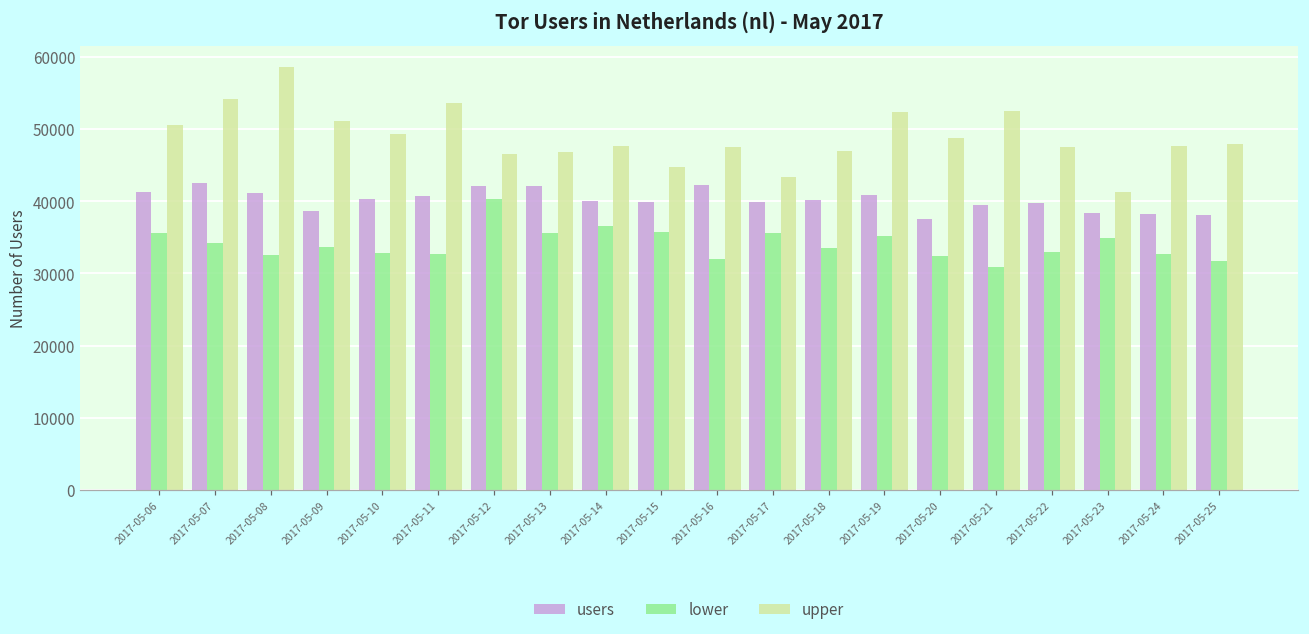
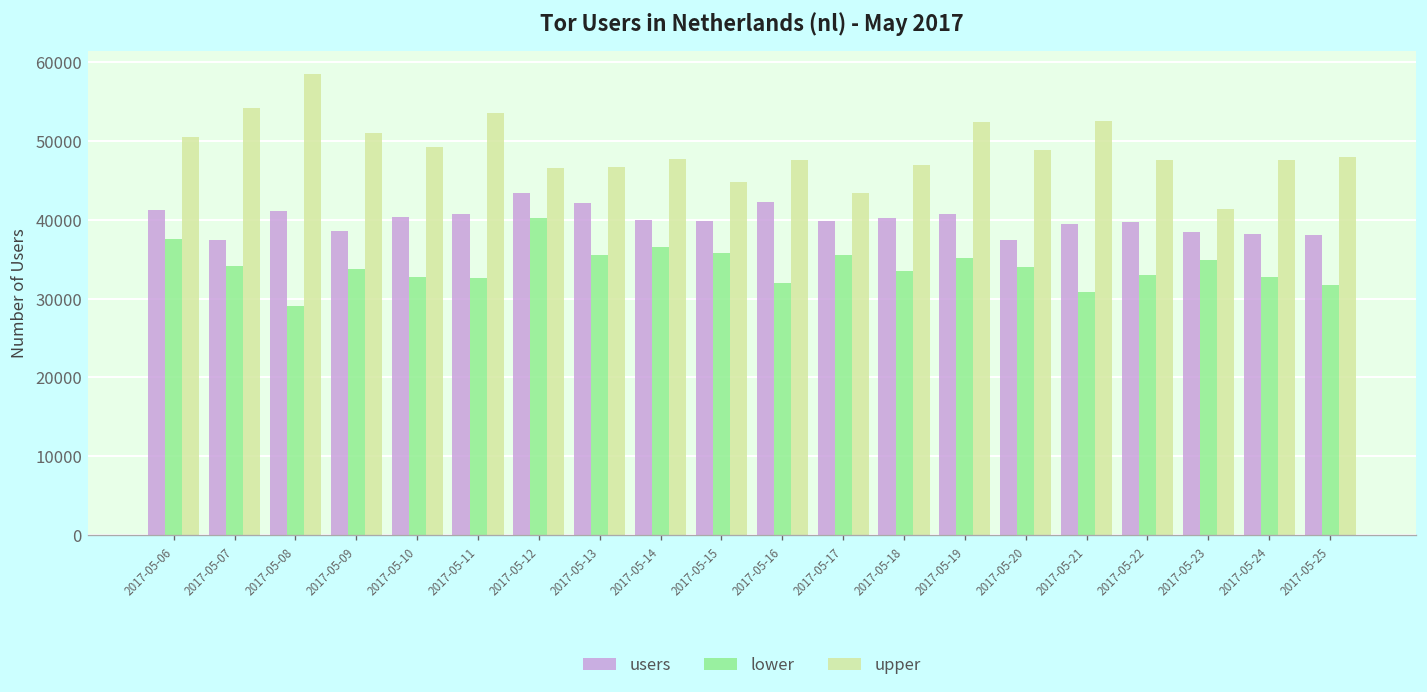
  {
    "users": {
      "2017-05-06": 41000,
-     "2017-05-07": 43000,
+     "2017-05-07": 37000,
      "2017-05-08": 41000,
      "2017-05-09": 39000,
      "2017-05-10": 40000,
      "2017-05-11": 41000,
-     "2017-05-12": 42000,
+     "2017-05-12": 43000,
      "2017-05-13": 42000,
      "2017-05-14": 40000,
      "2017-05-15": 40000,
      "2017-05-16": 42000,
      "2017-05-17": 40000,
      "2017-05-18": 40000,
      "2017-05-19": 41000,
      "2017-05-20": 37000,
      "2017-05-21": 39000,
      "2017-05-22": 40000,
      "2017-05-23": 38000,
      "2017-05-24": 38000,
      "2017-05-25": 38000
    },
    "lower": {
-     "2017-05-06": 36000,
+     "2017-05-06": 38000,
      "2017-05-07": 34000,
-     "2017-05-08": 33000,
+     "2017-05-08": 29000,
      "2017-05-09": 34000,
      "2017-05-10": 33000,
      "2017-05-11": 33000,
      "2017-05-12": 40000,
      "2017-05-13": 36000,
      "2017-05-14": 37000,
      "2017-05-15": 36000,
      "2017-05-16": 32000,
      "2017-05-17": 36000,
      "2017-05-18": 33000,
      "2017-05-19": 35000,
-     "2017-05-20": 32000,
+     "2017-05-20": 34000,
      "2017-05-21": 31000,
      "2017-05-22": 33000,
      "2017-05-23": 35000,
      "2017-05-24": 33000,
      "2017-05-25": 32000
    },
    "upper": {
      "2017-05-06": 51000,
      "2017-05-07": 54000,
      "2017-05-08": 59000,
      "2017-05-09": 51000,
      "2017-05-10": 49000,
      "2017-05-11": 54000,
      "2017-05-12": 47000,
      "2017-05-13": 47000,
      "2017-05-14": 48000,
      "2017-05-15": 45000,
      "2017-05-16": 48000,
      "2017-05-17": 43000,
      "2017-05-18": 47000,
      "2017-05-19": 52000,
      "2017-05-20": 49000,
      "2017-05-21": 52000,
      "2017-05-22": 48000,
      "2017-05-23": 41000,
      "2017-05-24": 48000,
      "2017-05-25": 48000
    }
  }
